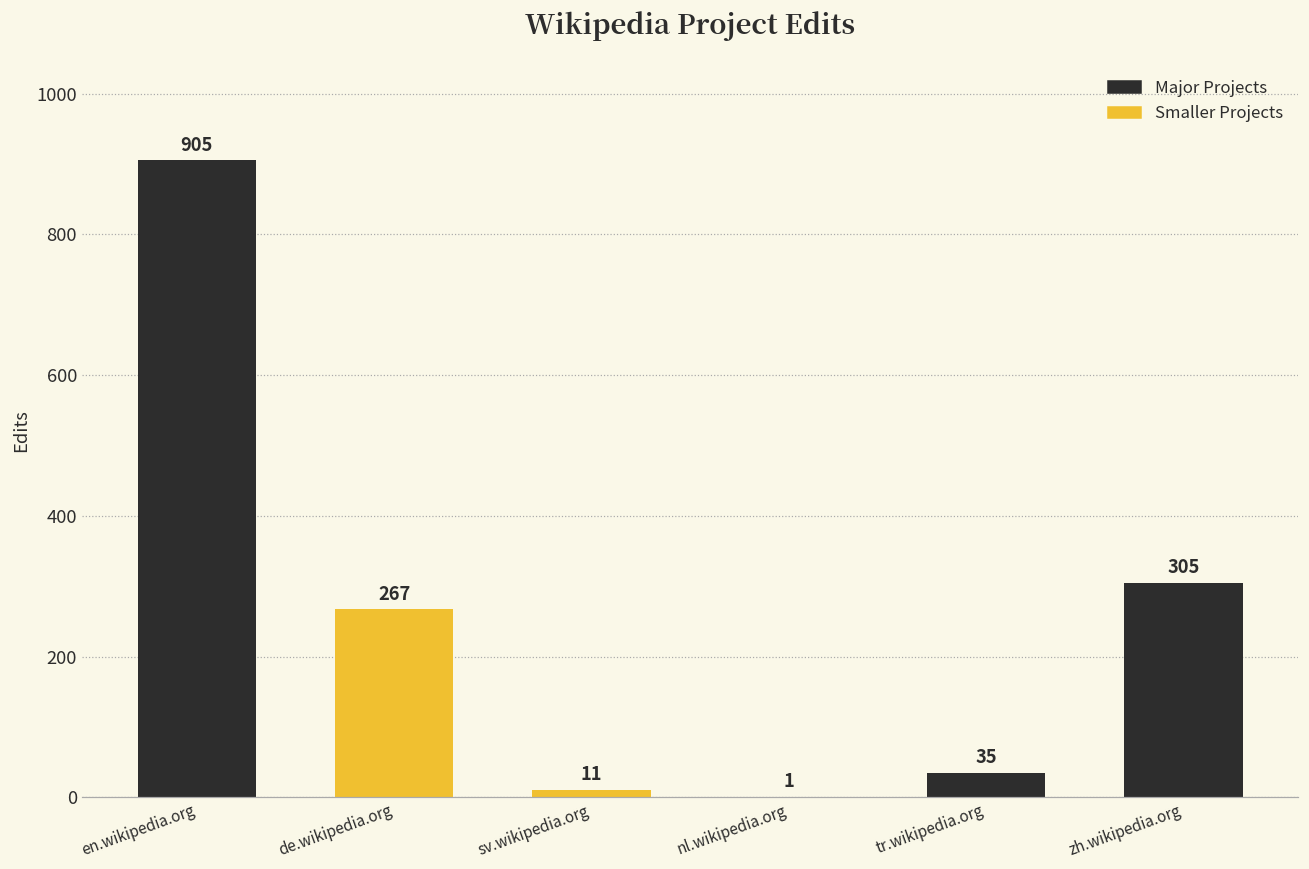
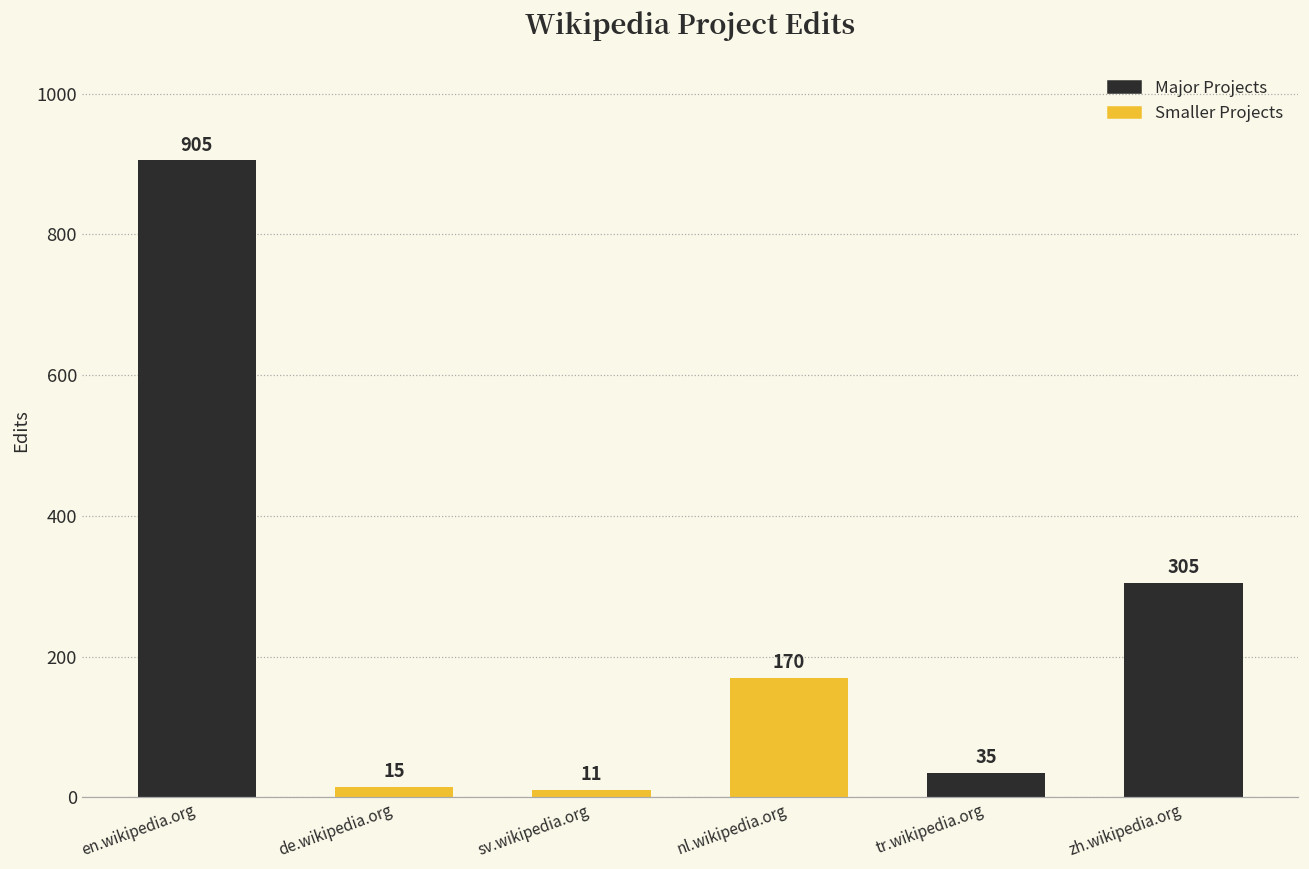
  {
    "en.wikipedia.org": 905,
-   "de.wikipedia.org": 267,
+   "de.wikipedia.org": 15,
    "sv.wikipedia.org": 11,
-   "nl.wikipedia.org": 1,
+   "nl.wikipedia.org": 170,
    "tr.wikipedia.org": 35,
    "zh.wikipedia.org": 305
  }
